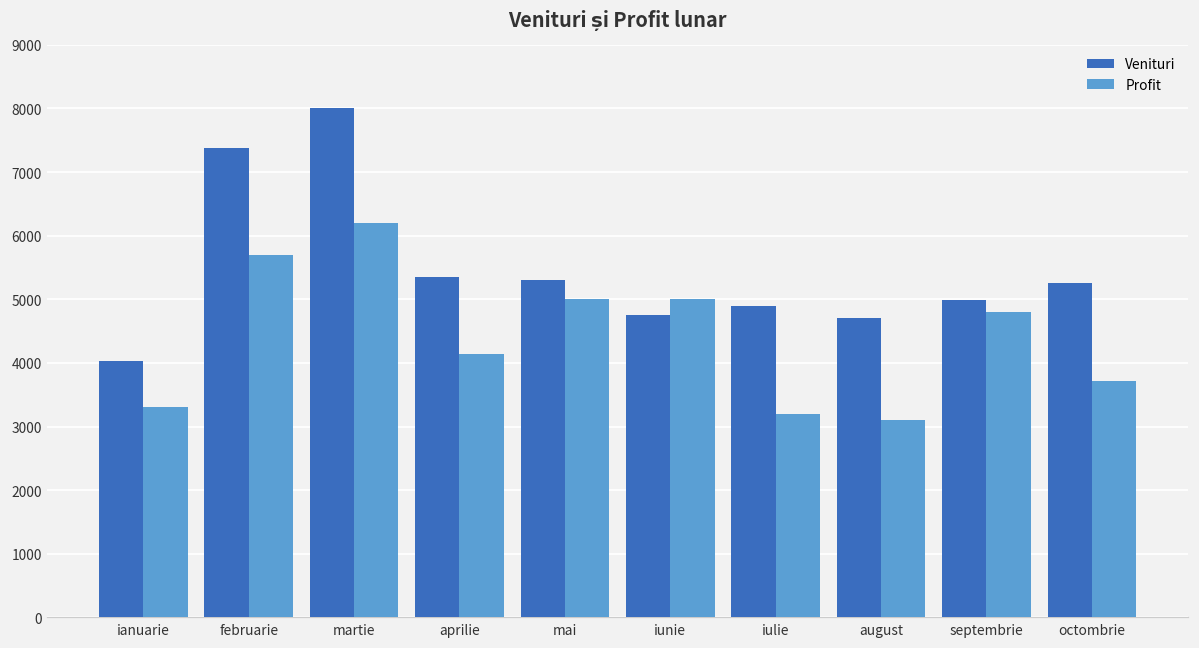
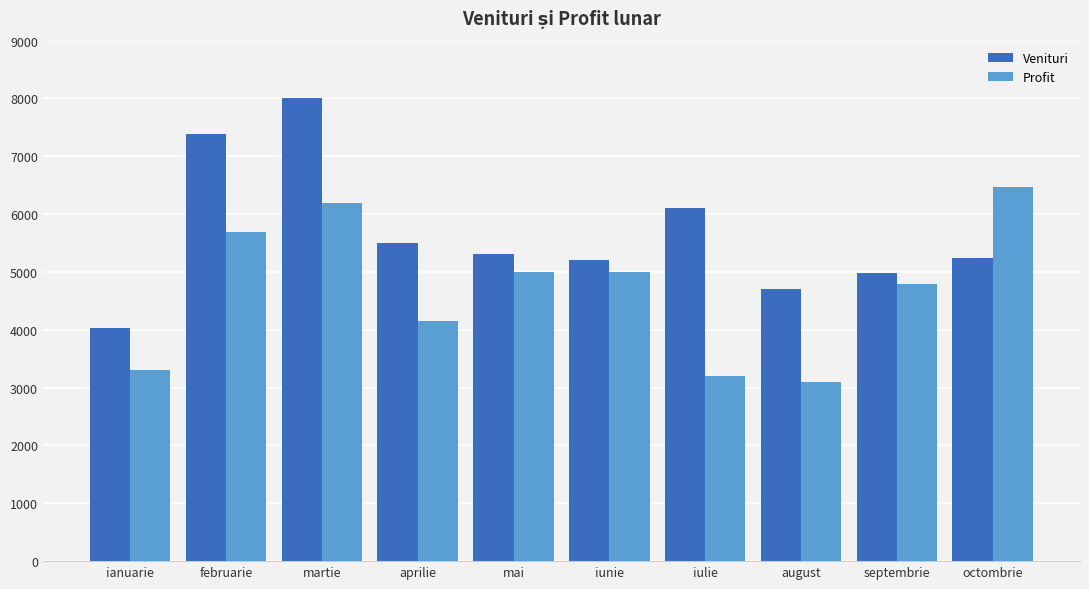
  {
    "Venituri": {
      "ianuarie": 4000,
      "februarie": 7400,
      "martie": 8000,
-     "aprilie": 5400,
+     "aprilie": 5500,
      "mai": 5300,
-     "iunie": 4800,
-     "iulie": 4900,
+     "iunie": 5200,
+     "iulie": 6100,
      "august": 4700,
      "septembrie": 5000,
      "octombrie": 5300
    },
    "Profit": {
      "ianuarie": 3300,
      "februarie": 5700,
      "martie": 6200,
      "aprilie": 4100,
      "mai": 5000,
      "iunie": 5000,
      "iulie": 3200,
      "august": 3100,
      "septembrie": 4800,
-     "octombrie": 3700
+     "octombrie": 6500
    }
  }
